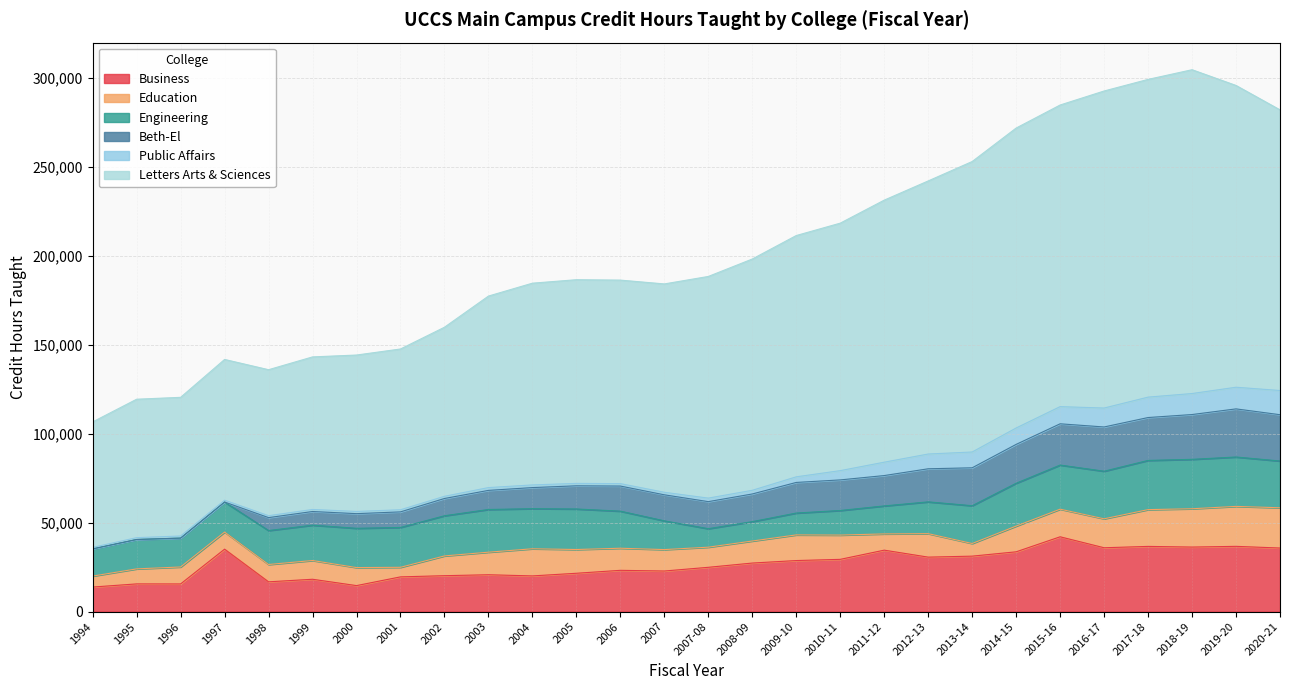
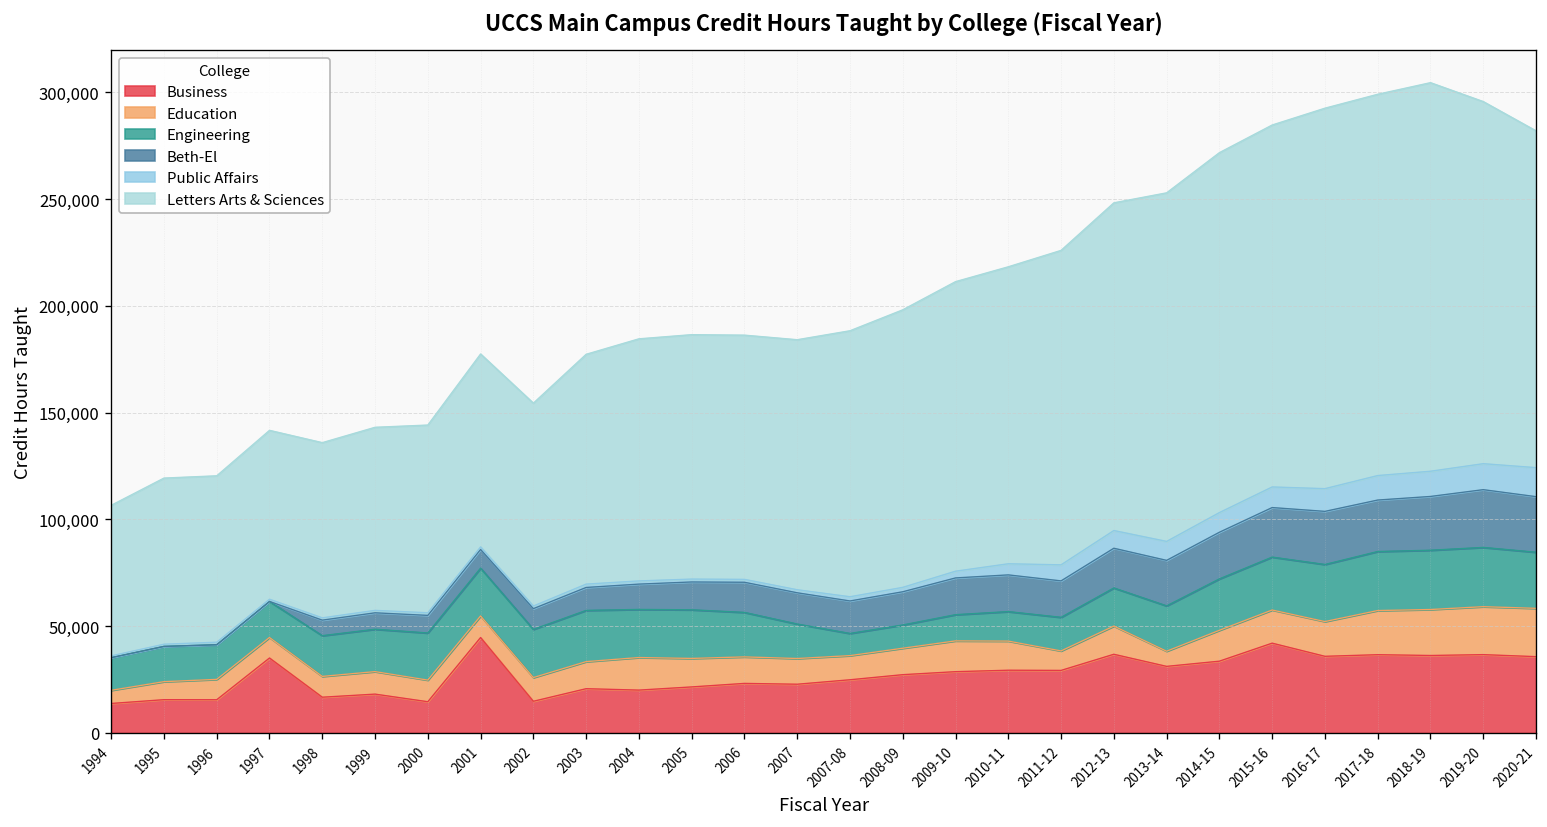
  {
    "Business": {
      "1994": "14,000",
      "1995": "16,000",
      "1996": "16,000",
      "1997": "35,000",
      "1998": "17,000",
      "1999": "18,000",
      "2000": "15,000",
-     "2001": "20,000",
-     "2002": "20,000",
+     "2001": "45,000",
+     "2002": "15,000",
      "2003": "21,000",
      "2004": "20,000",
      "2005": "22,000",
      "2006": "23,000",
      "2007": "23,000",
      "2007-08": "25,000",
      "2008-09": "27,000",
      "2009-10": "29,000",
      "2010-11": "29,000",
-     "2011-12": "35,000",
-     "2012-13": "31,000",
+     "2011-12": "29,000",
+     "2012-13": "37,000",
      "2013-14": "31,000",
      "2014-15": "34,000",
      "2015-16": "42,000",
      "2016-17": "36,000",
      "2017-18": "37,000",
      "2018-19": "36,000",
      "2019-20": "37,000",
      "2020-21": "36,000"
    },
    "Education": {
      "1994": "6,000",
      "1995": "8,000",
      "1996": "10,000",
      "1997": "10,000",
      "1998": "10,000",
      "1999": "11,000",
      "2000": "10,000",
-     "2001": "5,000",
+     "2001": "10,000",
      "2002": "11,000",
      "2003": "13,000",
      "2004": "15,000",
      "2005": "13,000",
      "2006": "12,000",
      "2007": "12,000",
      "2007-08": "11,000",
      "2008-09": "12,000",
      "2009-10": "14,000",
      "2010-11": "14,000",
      "2011-12": "9,000",
      "2012-13": "13,000",
      "2013-14": "7,000",
      "2014-15": "14,000",
      "2015-16": "16,000",
      "2016-17": "16,000",
      "2017-18": "21,000",
      "2018-19": "22,000",
      "2019-20": "22,000",
      "2020-21": "23,000"
    }
  }
